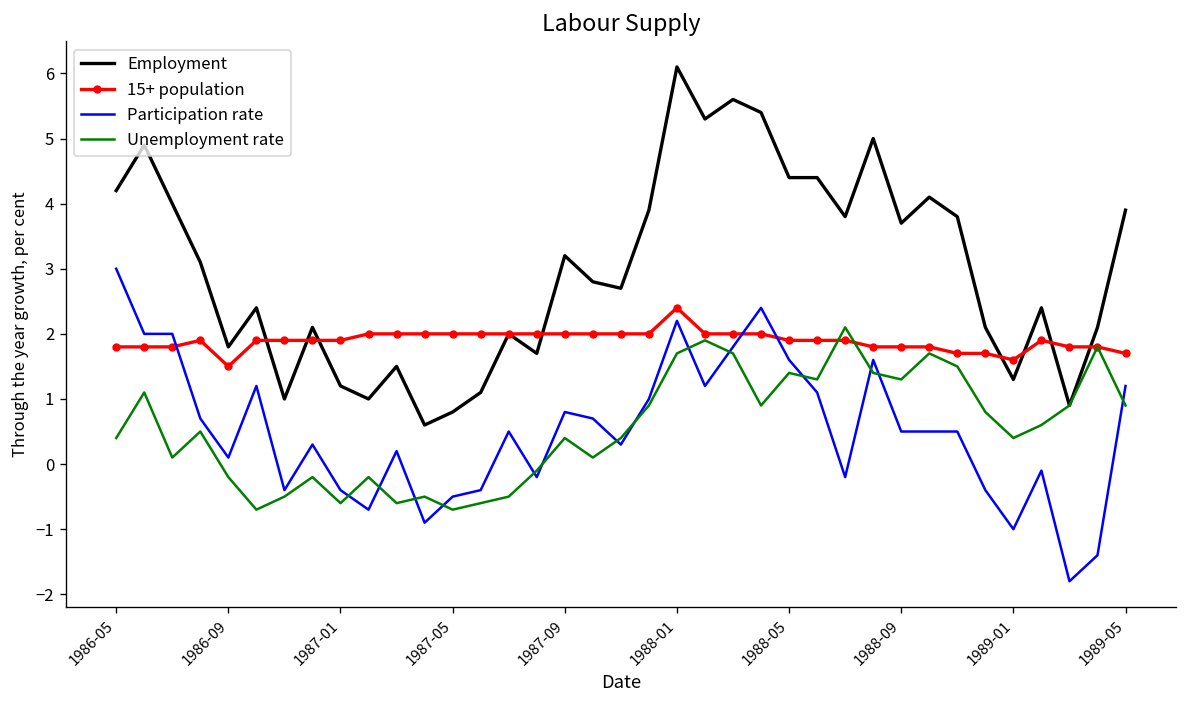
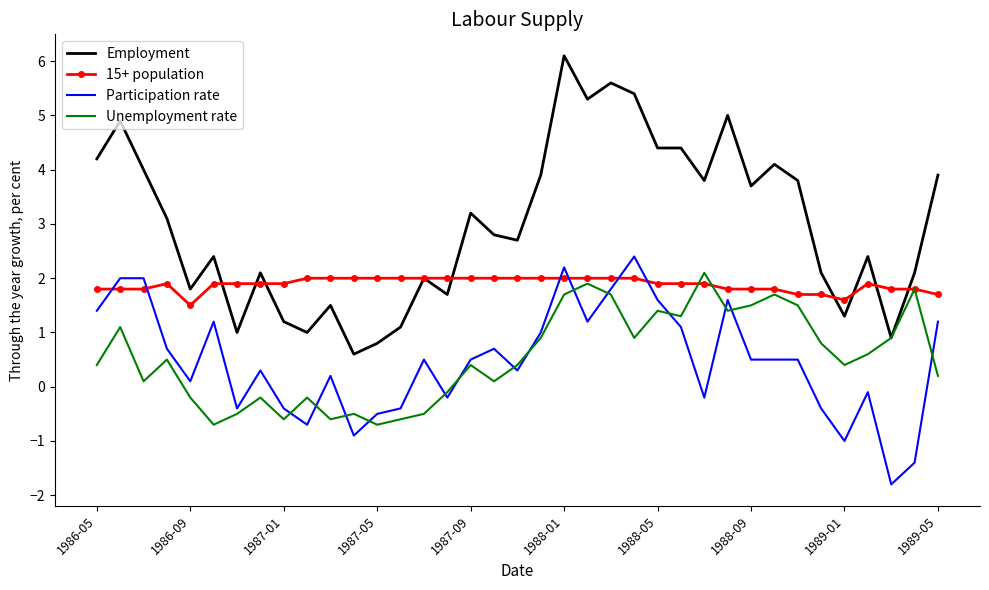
  {
    "Employment": {
      "1986-05": 4.2,
      "1986-09": 1.8,
      "1987-01": 1.2,
      "1987-05": 0.8,
      "1987-09": 3.2,
      "1988-01": 6.1,
      "1988-05": 4.4,
      "1988-09": 3.7,
      "1989-01": 1.3,
      "1989-05": 3.9
    },
    "15+ population": {
      "1986-05": 1.8,
      "1986-09": 1.5,
      "1987-01": 1.9,
      "1987-05": 2.0,
      "1987-09": 2.0,
-     "1988-01": 2.4,
+     "1988-01": 2.0,
      "1988-05": 1.9,
      "1988-09": 1.8,
      "1989-01": 1.6,
      "1989-05": 1.7
    },
    "Participation rate": {
-     "1986-05": 3.0,
+     "1986-05": 1.4,
      "1986-09": 0.1,
      "1987-01": -0.4,
      "1987-05": -0.5,
-     "1987-09": 0.8,
+     "1987-09": 0.5,
      "1988-01": 2.2,
      "1988-05": 1.6,
      "1988-09": 0.5,
      "1989-01": -1.0,
      "1989-05": 1.2
    },
    "Unemployment rate": {
      "1986-05": 0.4,
      "1986-09": -0.2,
      "1987-01": -0.6,
      "1987-05": -0.7,
      "1987-09": 0.4,
      "1988-01": 1.7,
      "1988-05": 1.4,
-     "1988-09": 1.3,
+     "1988-09": 1.5,
      "1989-01": 0.4,
-     "1989-05": 0.9
+     "1989-05": 0.2
    }
  }
